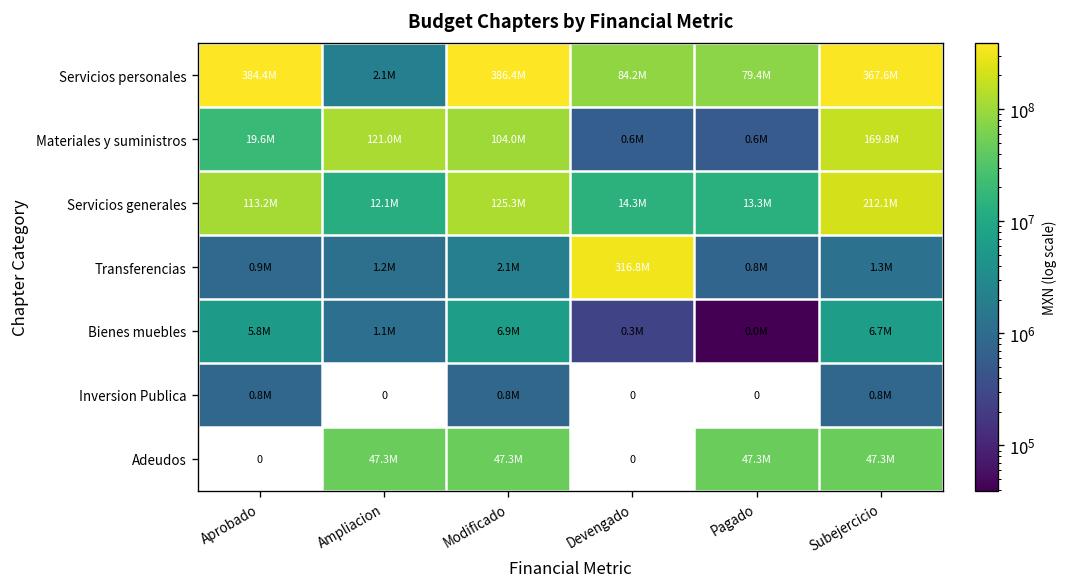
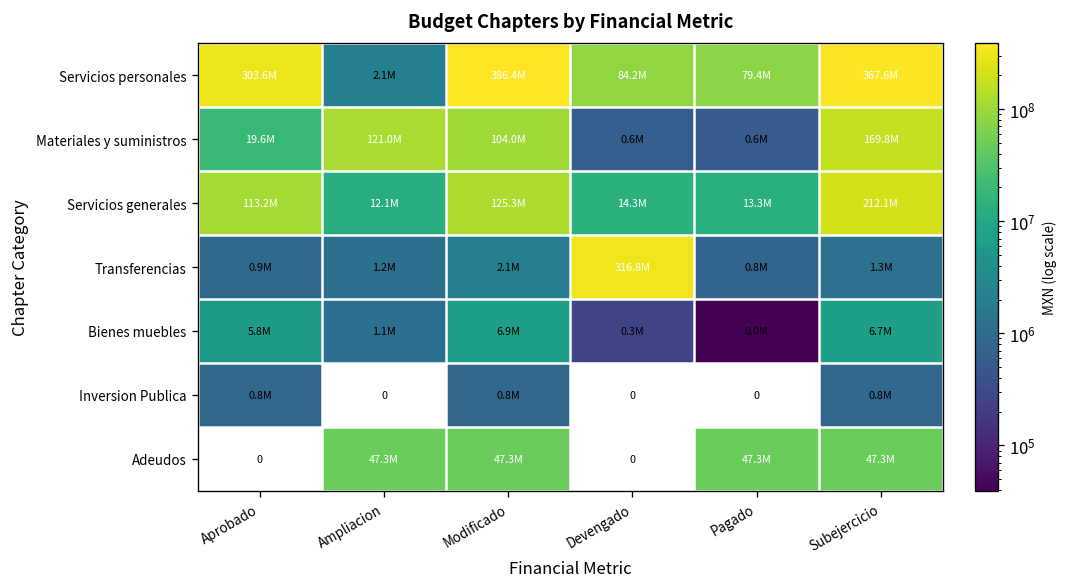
  {
    "Servicios personales": {
-     "Aprobado": "384.4M",
+     "Aprobado": "303.6M",
      "Ampliacion": "2.1M",
      "Modificado": "386.4M",
      "Devengado": "84.2M",
      "Pagado": "79.4M",
      "Subejercicio": "367.6M"
    },
    "Materiales y suministros": {
      "Aprobado": "19.6M",
      "Ampliacion": "121.0M",
      "Modificado": "104.0M",
      "Devengado": "0.6M",
      "Pagado": "0.6M",
      "Subejercicio": "169.8M"
    },
    "Servicios generales": {
      "Aprobado": "113.2M",
      "Ampliacion": "12.1M",
      "Modificado": "125.3M",
      "Devengado": "14.3M",
      "Pagado": "13.3M",
      "Subejercicio": "212.1M"
    },
    "Transferencias": {
      "Aprobado": "0.9M",
      "Ampliacion": "1.2M",
      "Modificado": "2.1M",
      "Devengado": "316.8M",
      "Pagado": "0.8M",
      "Subejercicio": "1.3M"
    },
    "Bienes muebles": {
      "Aprobado": "5.8M",
      "Ampliacion": "1.1M",
      "Modificado": "6.9M",
      "Devengado": "0.3M",
      "Pagado": "0.0M",
      "Subejercicio": "6.7M"
    },
    "Inversion Publica": {
      "Aprobado": "0.8M",
      "Ampliacion": "0",
      "Modificado": "0.8M",
      "Devengado": "0",
      "Pagado": "0",
      "Subejercicio": "0.8M"
    },
    "Adeudos": {
      "Aprobado": "0",
      "Ampliacion": "47.3M",
      "Modificado": "47.3M",
      "Devengado": "0",
      "Pagado": "47.3M",
      "Subejercicio": "47.3M"
    }
  }
